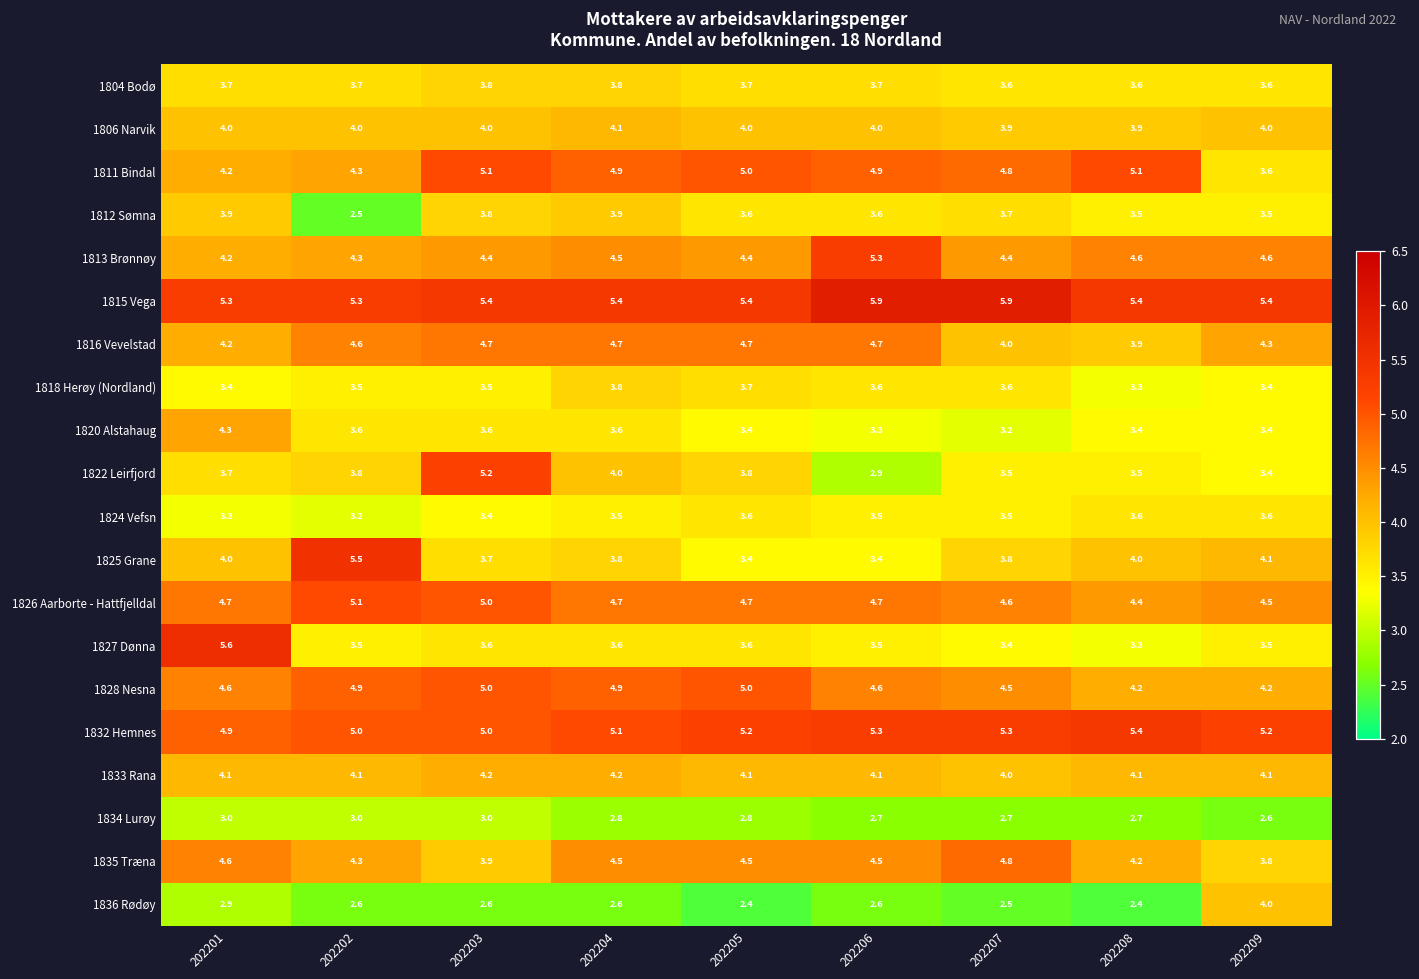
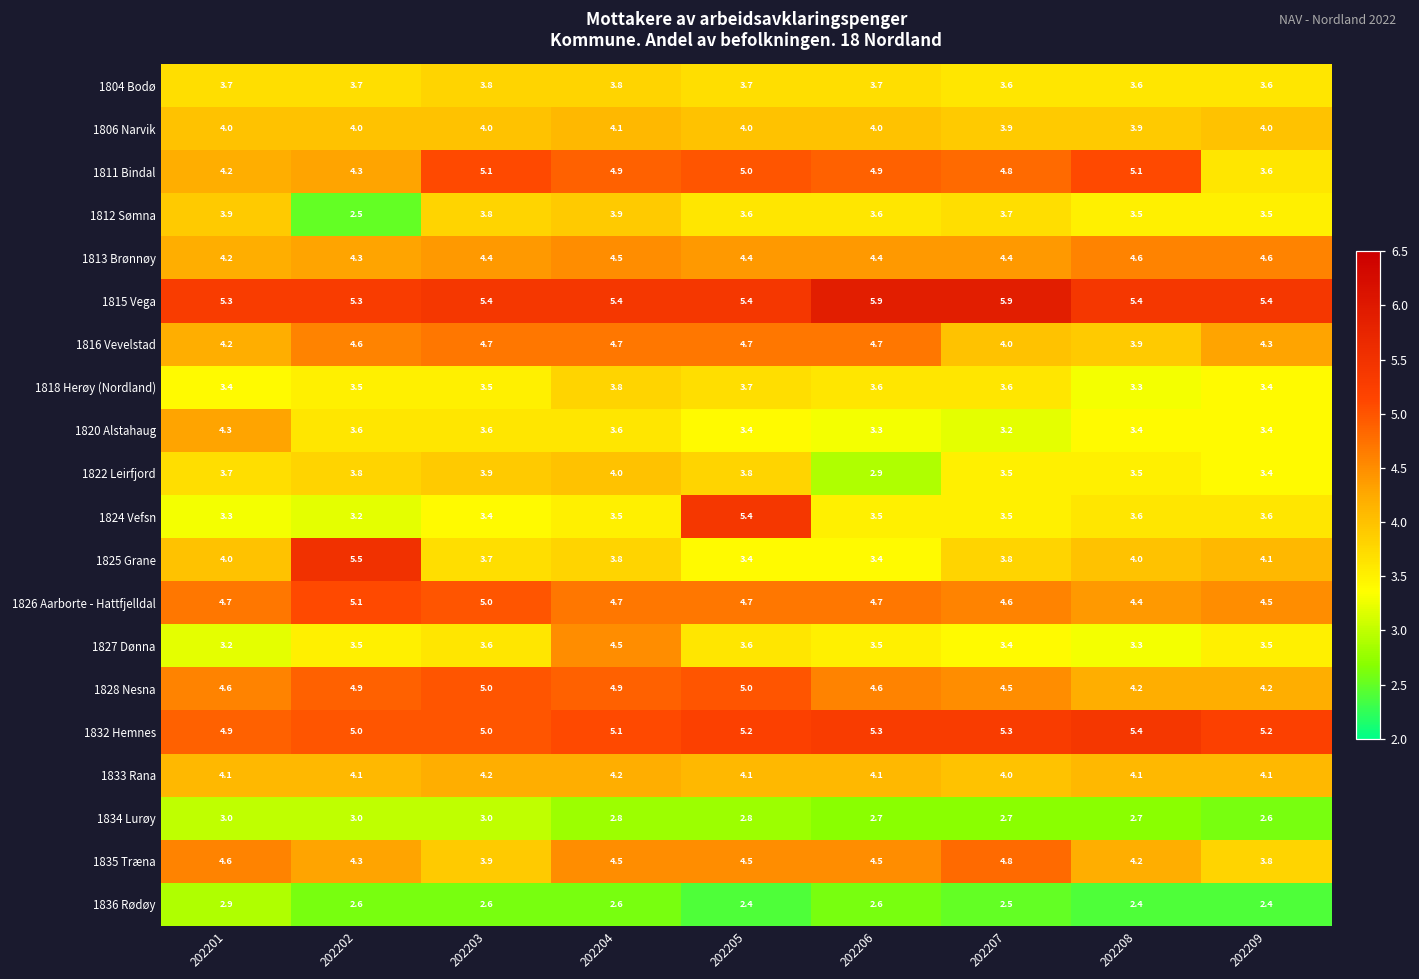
  {
    "1804 Bodø": {
      "202201": 3.7,
      "202202": 3.7,
      "202203": 3.8,
      "202204": 3.8,
      "202205": 3.7,
      "202206": 3.7,
      "202207": 3.6,
      "202208": 3.6,
      "202209": 3.6
    },
    "1806 Narvik": {
      "202201": 4.0,
      "202202": 4.0,
      "202203": 4.0,
      "202204": 4.1,
      "202205": 4.0,
      "202206": 4.0,
      "202207": 3.9,
      "202208": 3.9,
      "202209": 4.0
    },
    "1811 Bindal": {
      "202201": 4.2,
      "202202": 4.3,
      "202203": 5.1,
      "202204": 4.9,
      "202205": 5.0,
      "202206": 4.9,
      "202207": 4.8,
      "202208": 5.1,
      "202209": 3.6
    },
    "1812 Sømna": {
      "202201": 3.9,
      "202202": 2.5,
      "202203": 3.8,
      "202204": 3.9,
      "202205": 3.6,
      "202206": 3.6,
      "202207": 3.7,
      "202208": 3.5,
      "202209": 3.5
    },
    "1813 Brønnøy": {
      "202201": 4.2,
      "202202": 4.3,
      "202203": 4.4,
      "202204": 4.5,
      "202205": 4.4,
-     "202206": 5.3,
+     "202206": 4.4,
      "202207": 4.4,
      "202208": 4.6,
      "202209": 4.6
    },
    "1815 Vega": {
      "202201": 5.3,
      "202202": 5.3,
      "202203": 5.4,
      "202204": 5.4,
      "202205": 5.4,
      "202206": 5.9,
      "202207": 5.9,
      "202208": 5.4,
      "202209": 5.4
    },
    "1816 Vevelstad": {
      "202201": 4.2,
      "202202": 4.6,
      "202203": 4.7,
      "202204": 4.7,
      "202205": 4.7,
      "202206": 4.7,
      "202207": 4.0,
      "202208": 3.9,
      "202209": 4.3
    },
    "1818 Herøy (Nordland)": {
      "202201": 3.4,
      "202202": 3.5,
      "202203": 3.5,
      "202204": 3.8,
      "202205": 3.7,
      "202206": 3.6,
      "202207": 3.6,
      "202208": 3.3,
      "202209": 3.4
    },
    "1820 Alstahaug": {
      "202201": 4.3,
      "202202": 3.6,
      "202203": 3.6,
      "202204": 3.6,
      "202205": 3.4,
      "202206": 3.3,
      "202207": 3.2,
      "202208": 3.4,
      "202209": 3.4
    },
    "1822 Leirfjord": {
      "202201": 3.7,
      "202202": 3.8,
-     "202203": 5.2,
+     "202203": 3.9,
      "202204": 4.0,
      "202205": 3.8,
      "202206": 2.9,
      "202207": 3.5,
      "202208": 3.5,
      "202209": 3.4
    },
    "1824 Vefsn": {
      "202201": 3.3,
      "202202": 3.2,
      "202203": 3.4,
      "202204": 3.5,
-     "202205": 3.6,
+     "202205": 5.4,
      "202206": 3.5,
      "202207": 3.5,
      "202208": 3.6,
      "202209": 3.6
    },
    "1825 Grane": {
      "202201": 4.0,
      "202202": 5.5,
      "202203": 3.7,
      "202204": 3.8,
      "202205": 3.4,
      "202206": 3.4,
      "202207": 3.8,
      "202208": 4.0,
      "202209": 4.1
    },
    "1826 Aarborte - Hattfjelldal": {
      "202201": 4.7,
      "202202": 5.1,
      "202203": 5.0,
      "202204": 4.7,
      "202205": 4.7,
      "202206": 4.7,
      "202207": 4.6,
      "202208": 4.4,
      "202209": 4.5
    },
    "1827 Dønna": {
-     "202201": 5.6,
+     "202201": 3.2,
      "202202": 3.5,
      "202203": 3.6,
-     "202204": 3.6,
+     "202204": 4.5,
      "202205": 3.6,
      "202206": 3.5,
      "202207": 3.4,
      "202208": 3.3,
      "202209": 3.5
    },
    "1828 Nesna": {
      "202201": 4.6,
      "202202": 4.9,
      "202203": 5.0,
      "202204": 4.9,
      "202205": 5.0,
      "202206": 4.6,
      "202207": 4.5,
      "202208": 4.2,
      "202209": 4.2
    },
    "1832 Hemnes": {
      "202201": 4.9,
      "202202": 5.0,
      "202203": 5.0,
      "202204": 5.1,
      "202205": 5.2,
      "202206": 5.3,
      "202207": 5.3,
      "202208": 5.4,
      "202209": 5.2
    },
    "1833 Rana": {
      "202201": 4.1,
      "202202": 4.1,
      "202203": 4.2,
      "202204": 4.2,
      "202205": 4.1,
      "202206": 4.1,
      "202207": 4.0,
      "202208": 4.1,
      "202209": 4.1
    },
    "1834 Lurøy": {
      "202201": 3.0,
      "202202": 3.0,
      "202203": 3.0,
      "202204": 2.8,
      "202205": 2.8,
      "202206": 2.7,
      "202207": 2.7,
      "202208": 2.7,
      "202209": 2.6
    },
    "1835 Træna": {
      "202201": 4.6,
      "202202": 4.3,
      "202203": 3.9,
      "202204": 4.5,
      "202205": 4.5,
      "202206": 4.5,
      "202207": 4.8,
      "202208": 4.2,
      "202209": 3.8
    },
    "1836 Rødøy": {
      "202201": 2.9,
      "202202": 2.6,
      "202203": 2.6,
      "202204": 2.6,
      "202205": 2.4,
      "202206": 2.6,
      "202207": 2.5,
      "202208": 2.4,
-     "202209": 4.0
+     "202209": 2.4
    }
  }
